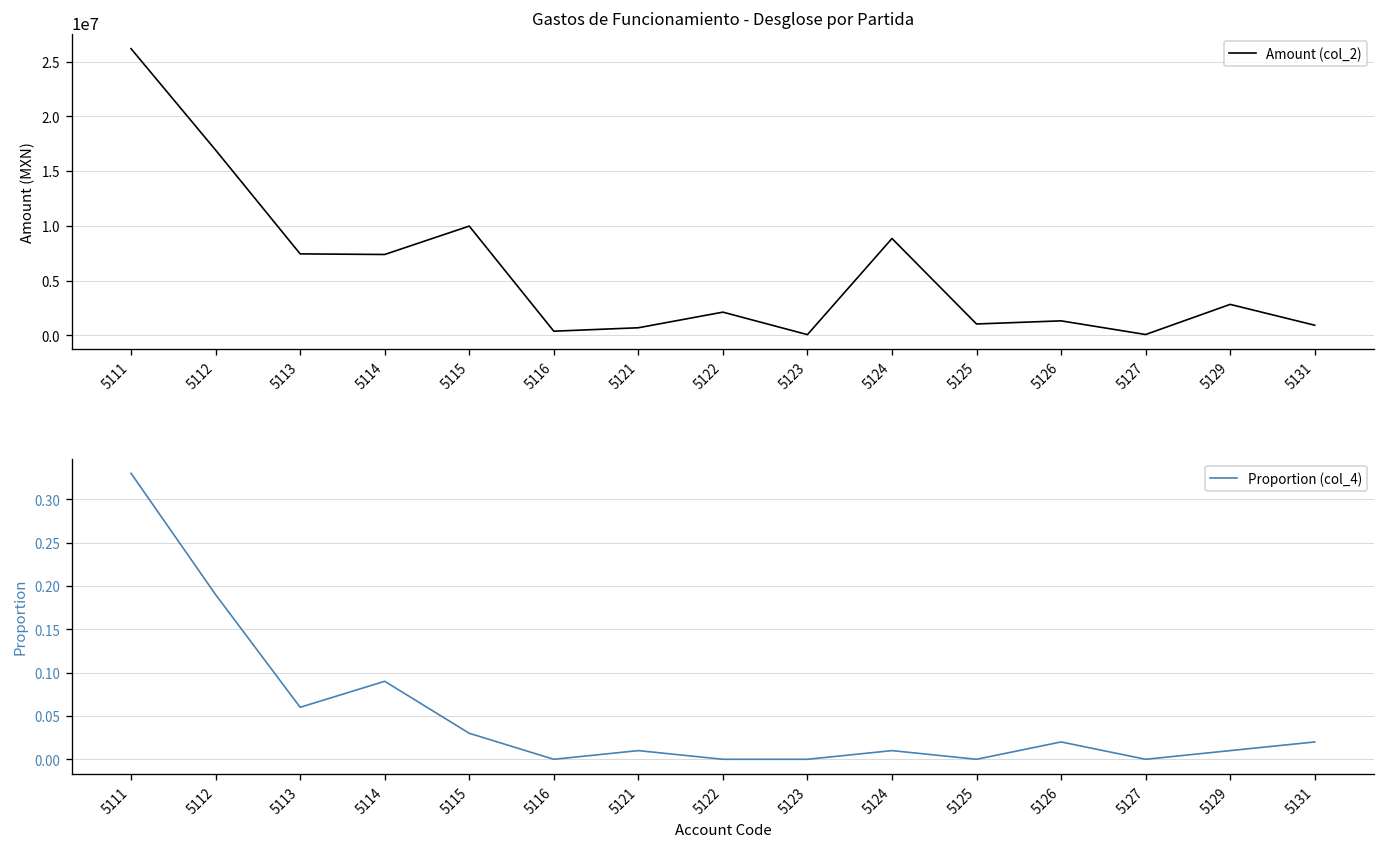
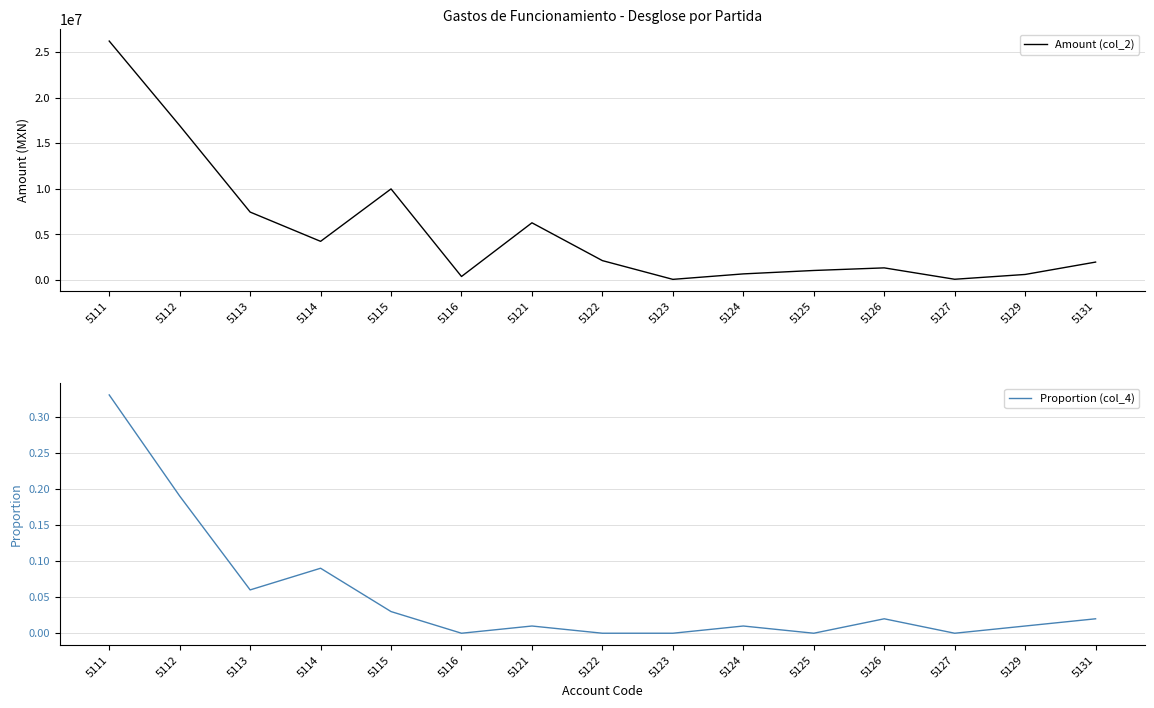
  {
    "Gastos de Funcionamiento - Desglose por Partida": {
      "5111": 26000000,
      "5112": 17000000,
      "5113": 7000000,
-     "5114": 7000000,
+     "5114": 4000000,
      "5115": 10000000,
      "5116": 0,
-     "5121": 1000000,
+     "5121": 6000000,
      "5122": 2000000,
      "5123": 0,
-     "5124": 9000000,
+     "5124": 1000000,
      "5125": 1000000,
      "5126": 1000000,
      "5127": 0,
-     "5129": 3000000,
-     "5131": 1000000
+     "5129": 1000000,
+     "5131": 2000000
    }
  }
